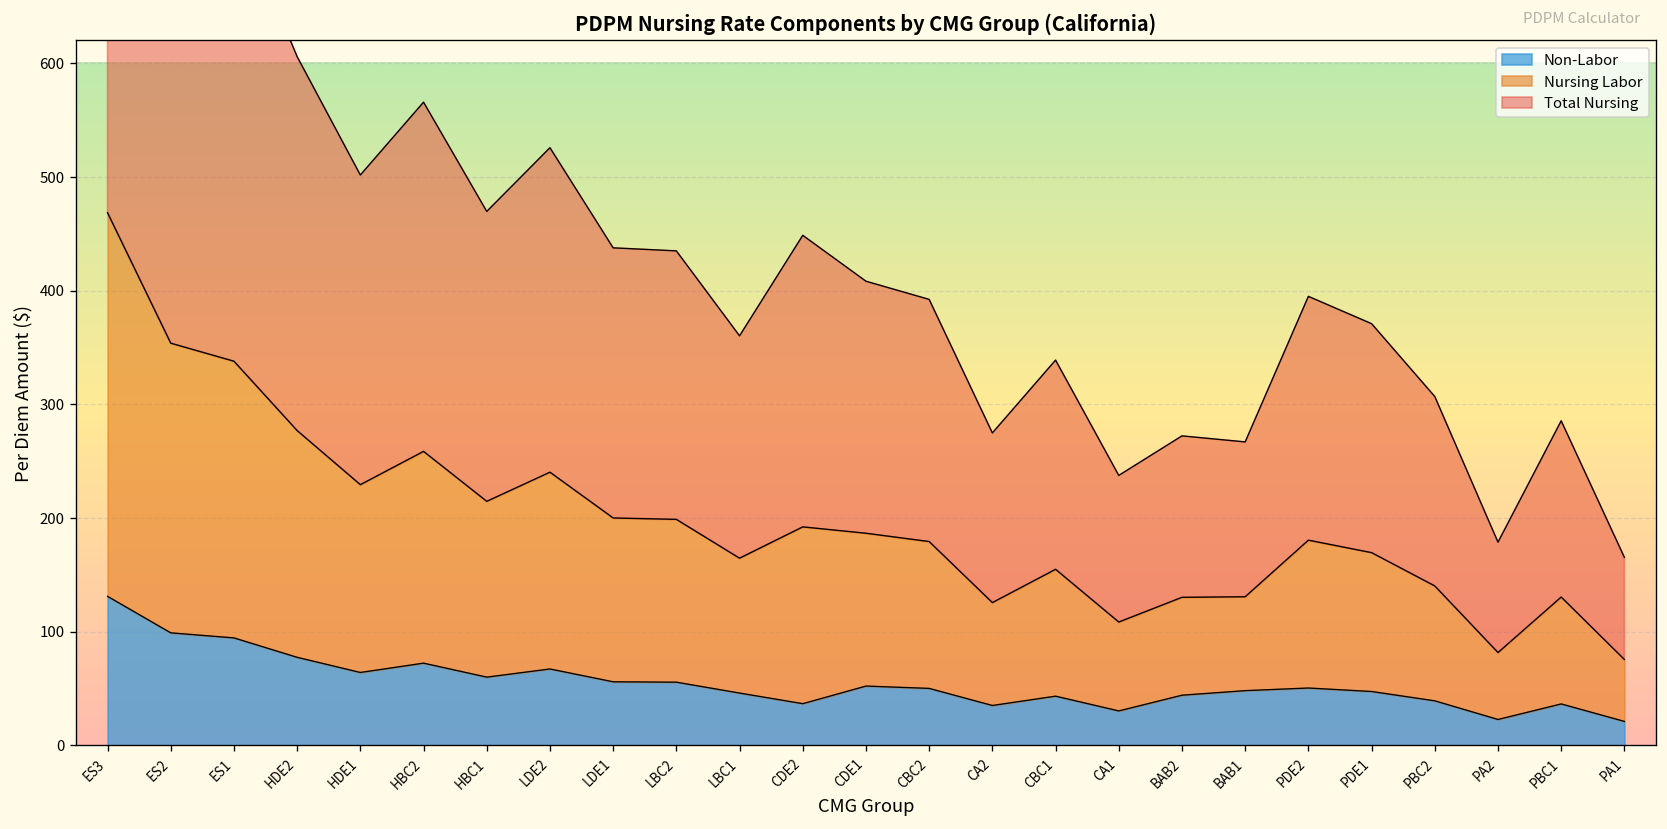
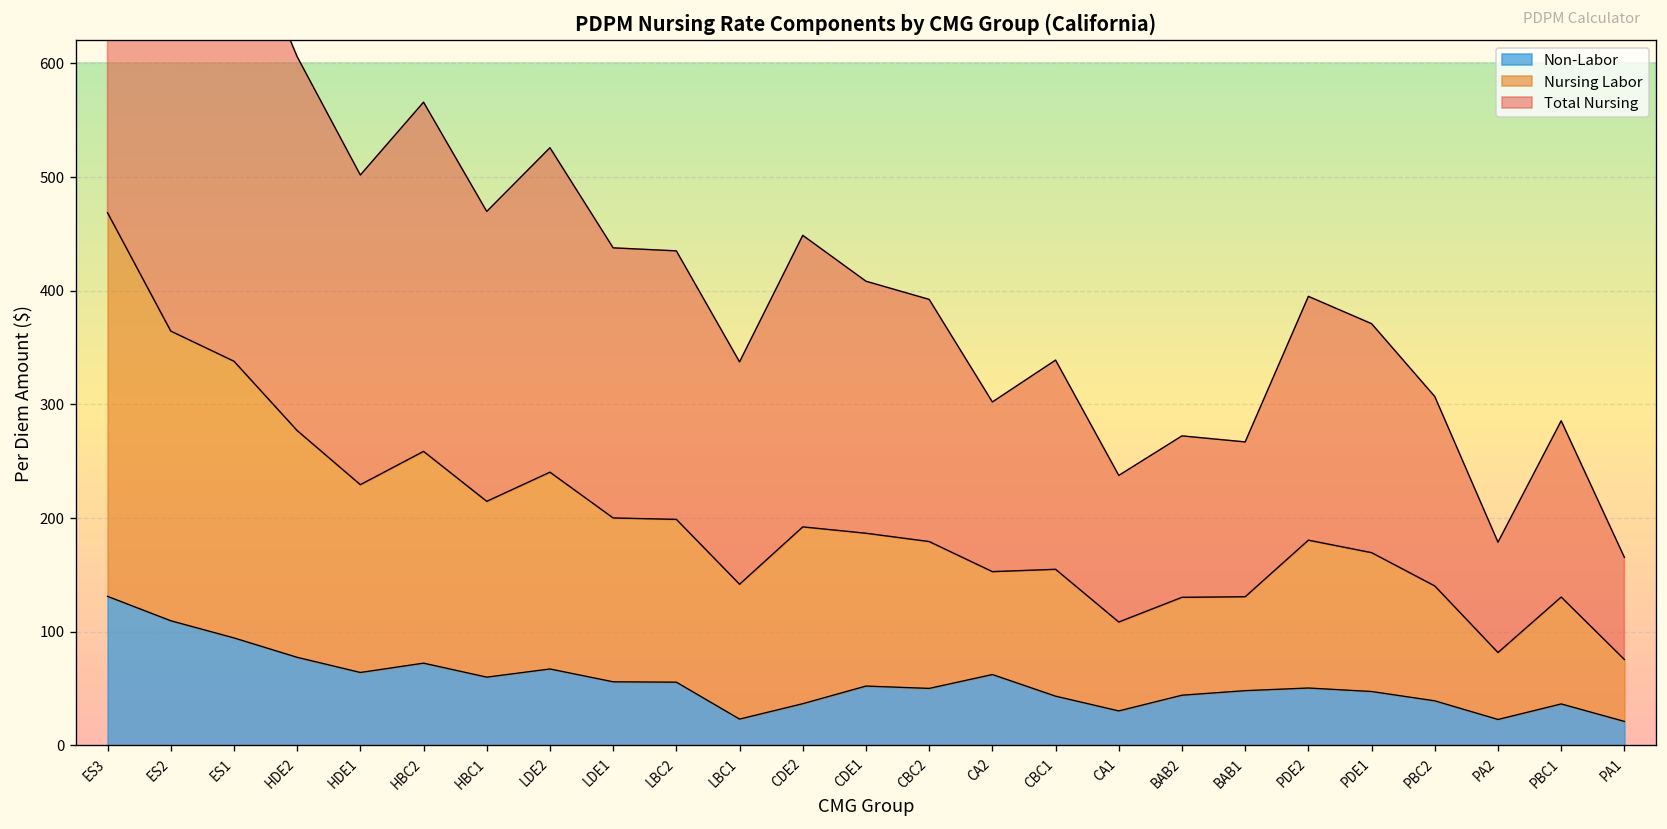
  {
    "Non-Labor": {
      "ES3": 130,
-     "ES2": 100,
+     "ES2": 110,
      "ES1": 90,
      "HDE2": 80,
      "HDE1": 60,
      "HBC2": 70,
      "HBC1": 60,
      "LDE2": 70,
      "LDE1": 60,
      "LBC2": 60,
-     "LBC1": 50,
+     "LBC1": 20,
      "CDE2": 40,
      "CDE1": 50,
      "CBC2": 50,
-     "CA2": 40,
+     "CA2": 60,
      "CBC1": 40,
      "CA1": 30,
      "BAB2": 40,
      "BAB1": 50,
      "PDE2": 50,
      "PDE1": 50,
      "PBC2": 40,
      "PA2": 20,
      "PBC1": 40,
      "PA1": 20
    }
  }
